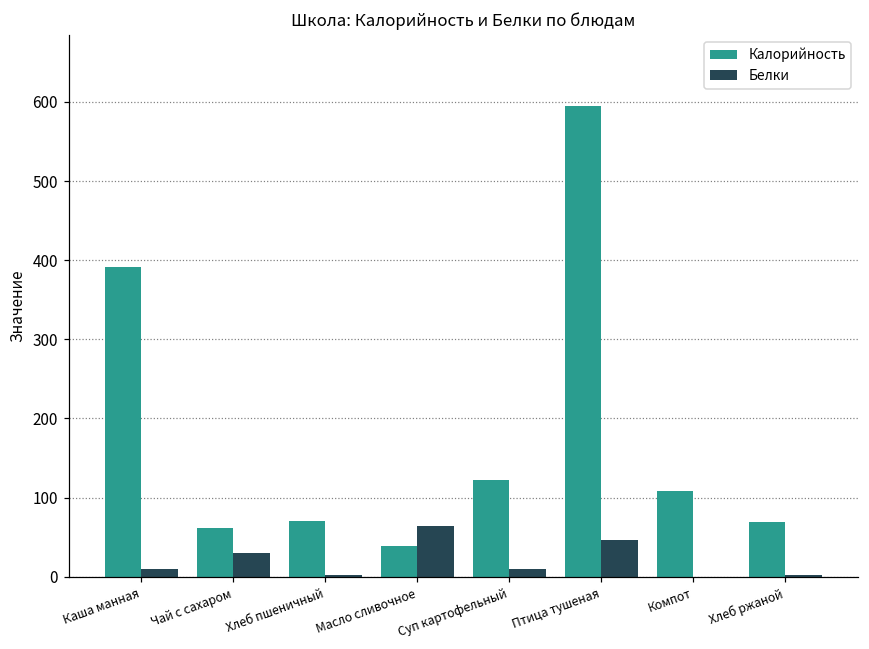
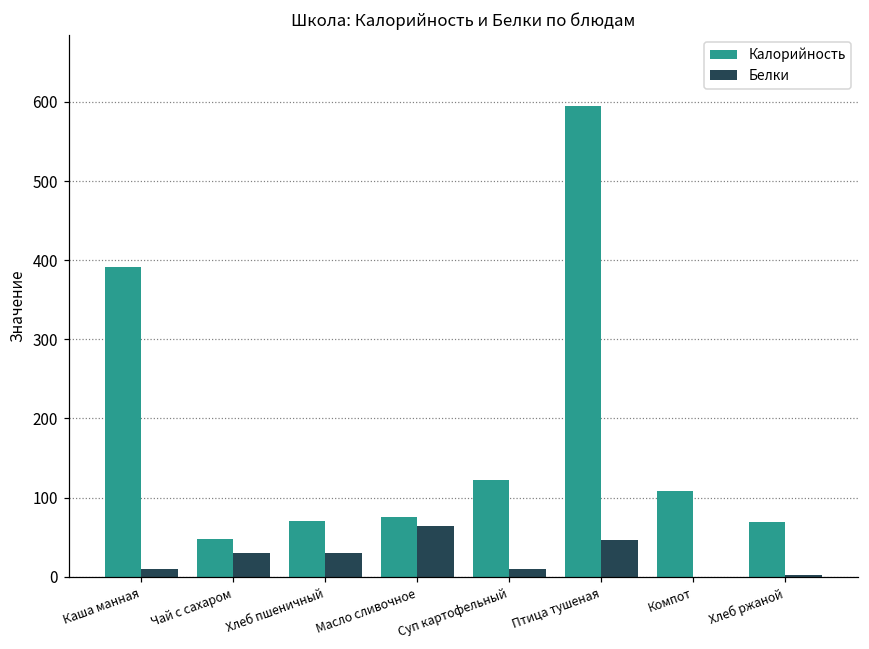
  {
    "Калорийность": {
      "Каша манная": 390,
-     "Чай с сахаром": 60,
+     "Чай с сахаром": 50,
      "Хлеб пшеничный": 70,
-     "Масло сливочное": 40,
+     "Масло сливочное": 80,
      "Суп картофельный": 120,
      "Птица тушеная": 590,
      "Компот": 110,
      "Хлеб ржаной": 70
    },
    "Белки": {
      "Каша манная": 10,
      "Чай с сахаром": 30,
-     "Хлеб пшеничный": 0,
+     "Хлеб пшеничный": 30,
      "Масло сливочное": 60,
      "Суп картофельный": 10,
      "Птица тушеная": 50
    }
  }
